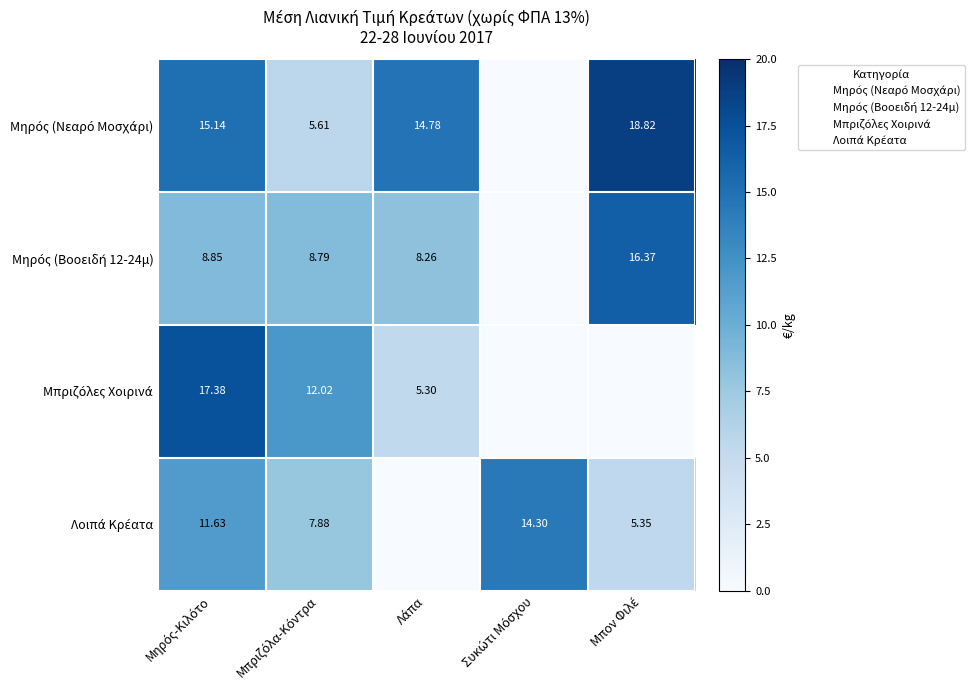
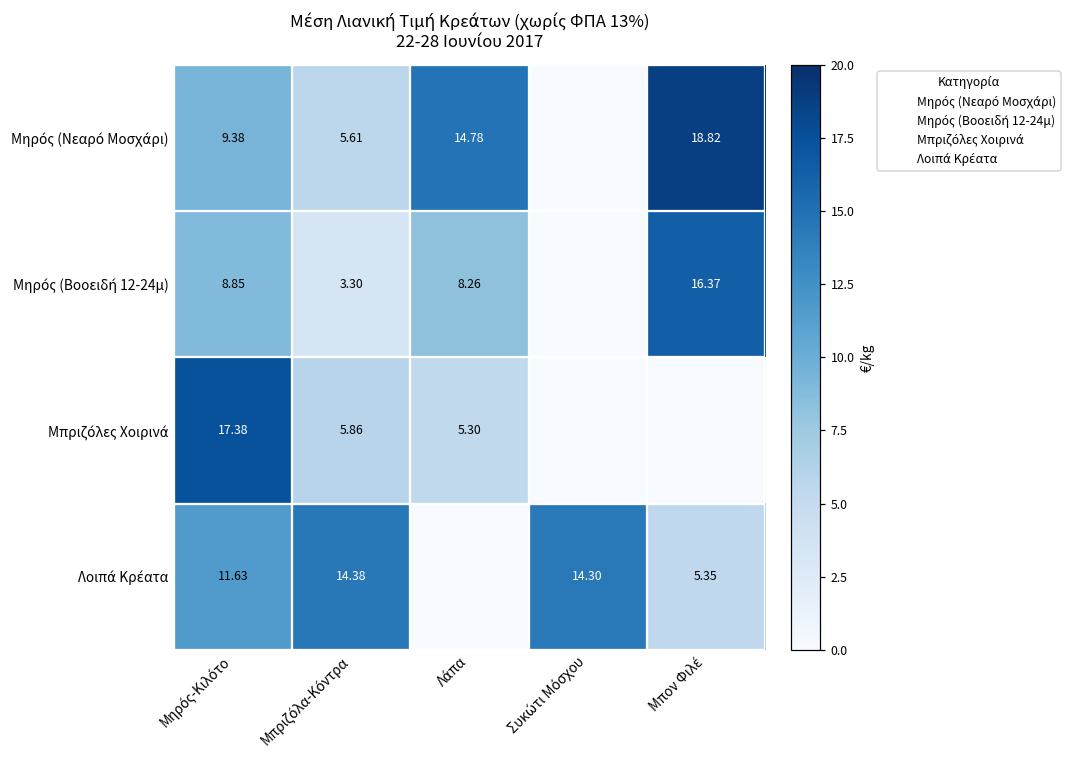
  {
    "Μηρός (Νεαρό Μοσχάρι)": {
-     "Μηρός-Κιλότο": 15.14,
+     "Μηρός-Κιλότο": 9.38,
      "Μπριζόλα-Κόντρα": 5.61,
      "Λάπα": 14.78,
      "Μπον Φιλέ": 18.82
    },
    "Μηρός (Βοοειδή 12-24μ)": {
      "Μηρός-Κιλότο": 8.85,
-     "Μπριζόλα-Κόντρα": 8.79,
+     "Μπριζόλα-Κόντρα": 3.30,
      "Λάπα": 8.26,
      "Μπον Φιλέ": 16.37
    },
    "Μπριζόλες Χοιρινά": {
      "Μηρός-Κιλότο": 17.38,
-     "Μπριζόλα-Κόντρα": 12.02,
+     "Μπριζόλα-Κόντρα": 5.86,
      "Λάπα": 5.30
    },
    "Λοιπά Κρέατα": {
      "Μηρός-Κιλότο": 11.63,
-     "Μπριζόλα-Κόντρα": 7.88,
+     "Μπριζόλα-Κόντρα": 14.38,
      "Συκώτι Μόσχου": 14.30,
      "Μπον Φιλέ": 5.35
    }
  }
